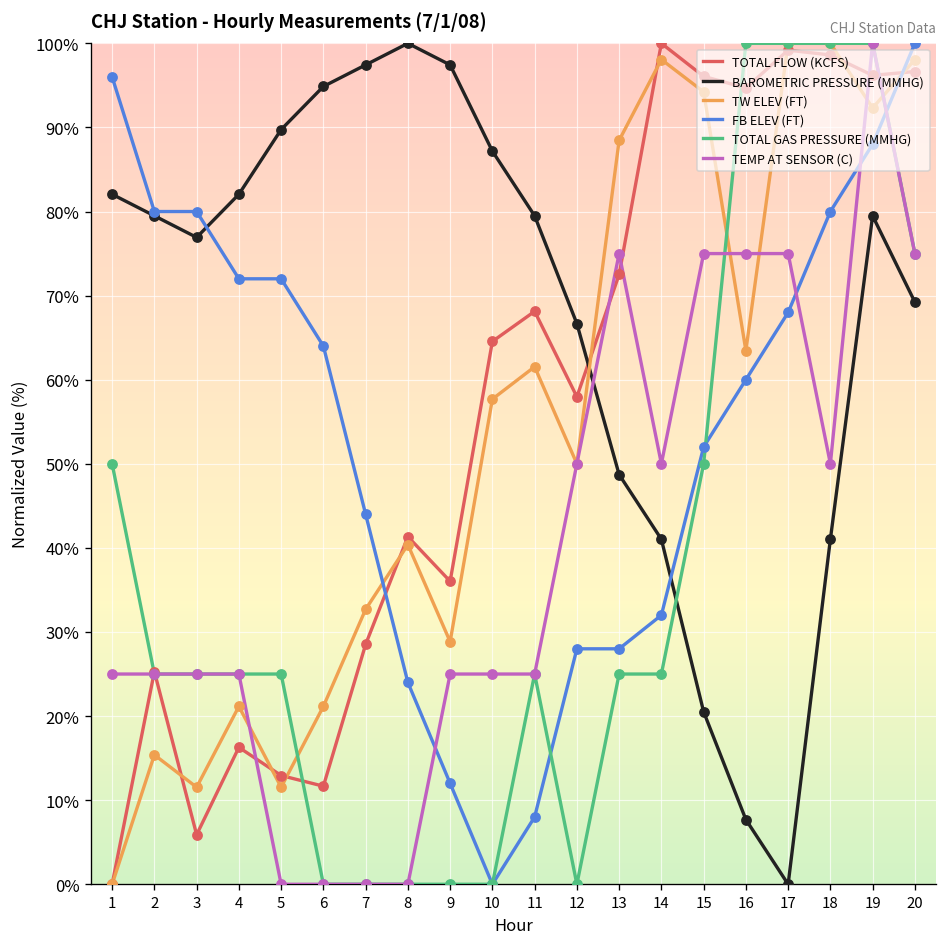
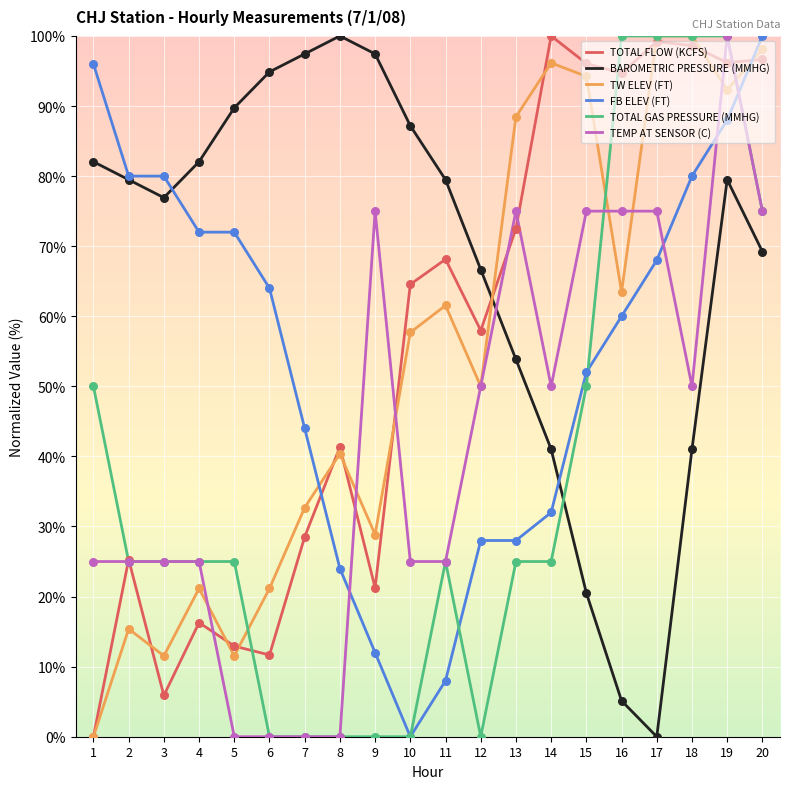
  {
    "TOTAL FLOW (KCFS)": {
      "3": "6%",
      "4": "16%",
      "5": "13%",
      "6": "12%",
      "7": "29%",
      "8": "41%",
-     "9": "36%",
+     "9": "21%",
      "10": "65%",
      "11": "68%",
      "12": "58%",
      "13": "73%",
      "14": "100%"
    },
    "BAROMETRIC PRESSURE (MMHG)": {
      "1": "82%",
      "2": "79%",
      "3": "77%",
      "4": "82%",
      "5": "90%",
      "6": "95%",
      "7": "97%",
      "8": "100%",
      "9": "97%",
      "10": "87%",
      "11": "79%",
      "12": "67%",
-     "13": "49%",
+     "13": "54%",
      "14": "41%",
      "15": "21%",
-     "16": "8%",
+     "16": "5%",
      "17": "0%",
      "18": "41%",
      "19": "79%",
      "20": "69%"
    },
    "TW ELEV (FT)": {
      "2": "15%",
      "3": "12%",
      "4": "21%",
      "5": "12%",
      "6": "21%",
      "7": "33%",
      "8": "40%",
      "9": "29%",
      "10": "58%",
      "11": "62%",
      "13": "88%",
-     "14": "98%",
+     "14": "96%",
      "16": "63%"
    },
    "FB ELEV (FT)": {
      "1": "96%",
      "2": "80%",
      "3": "80%",
      "4": "72%",
      "5": "72%",
      "6": "64%",
      "7": "44%",
      "8": "24%",
      "9": "12%",
      "11": "8%",
      "12": "28%",
      "13": "28%",
      "14": "32%",
      "15": "52%",
      "16": "60%",
      "17": "68%",
      "18": "80%",
      "20": "100%"
    },
    "TOTAL GAS PRESSURE (MMHG)": {
      "1": "50%",
      "5": "25%",
      "9": "0%",
      "12": "0%",
      "13": "25%",
      "14": "25%",
      "15": "50%",
      "16": "100%"
    },
    "TEMP AT SENSOR (C)": {
      "1": "25%",
      "5": "0%",
-     "9": "25%",
+     "9": "75%",
      "10": "25%",
      "13": "75%",
      "14": "50%",
      "15": "75%",
      "16": "75%",
      "17": "75%",
      "18": "50%"
    }
  }
